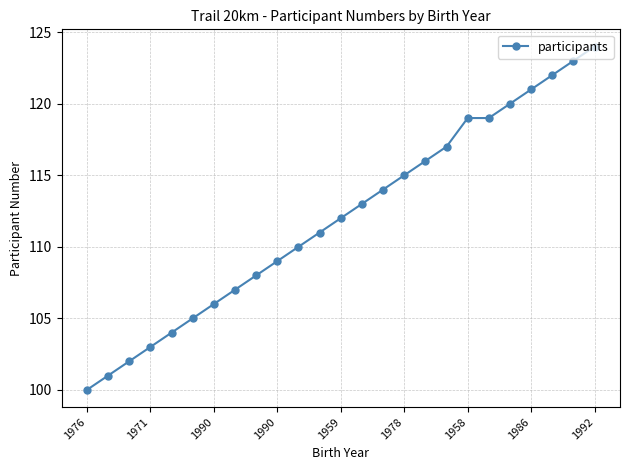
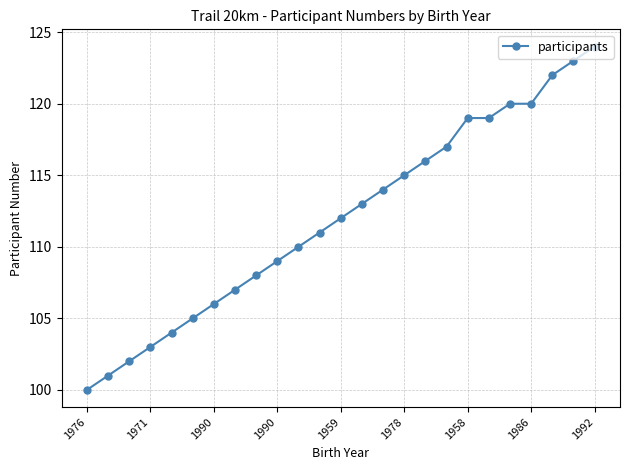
  {
    "1959": 112,
    "1978": 115,
    "1958": 119,
-   "1986": 121
+   "1986": 120
  }
